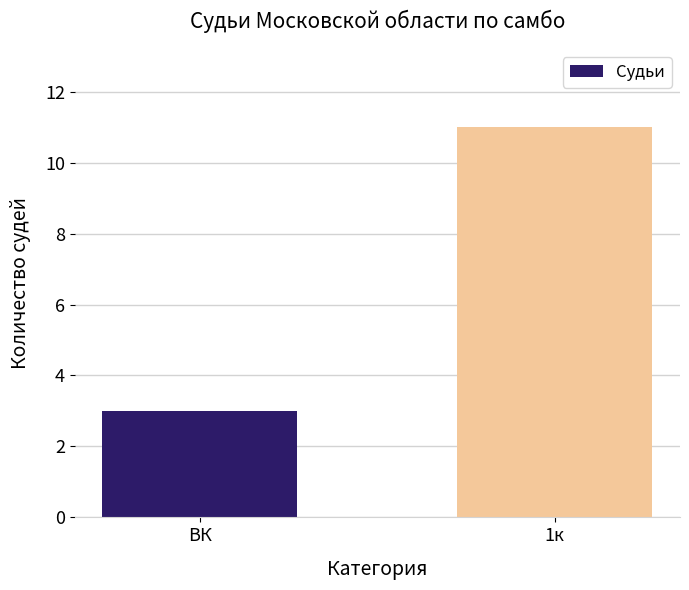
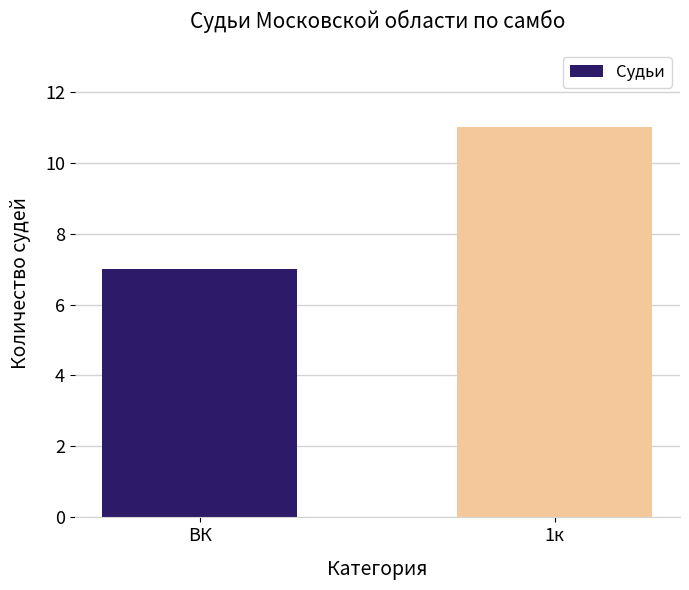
  {
-   "ВК": 3,
+   "ВК": 7,
    "1к": 11
  }
